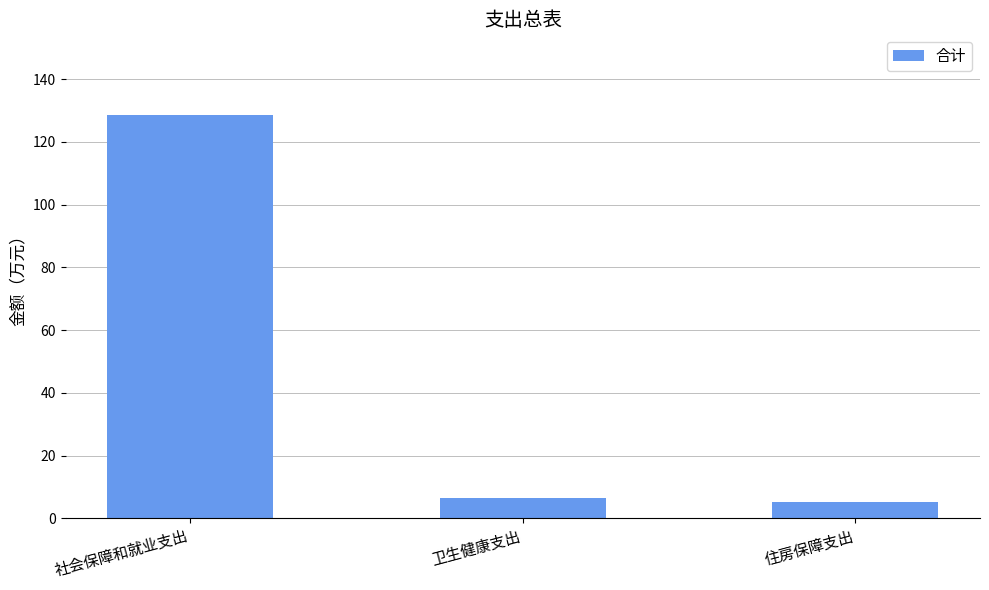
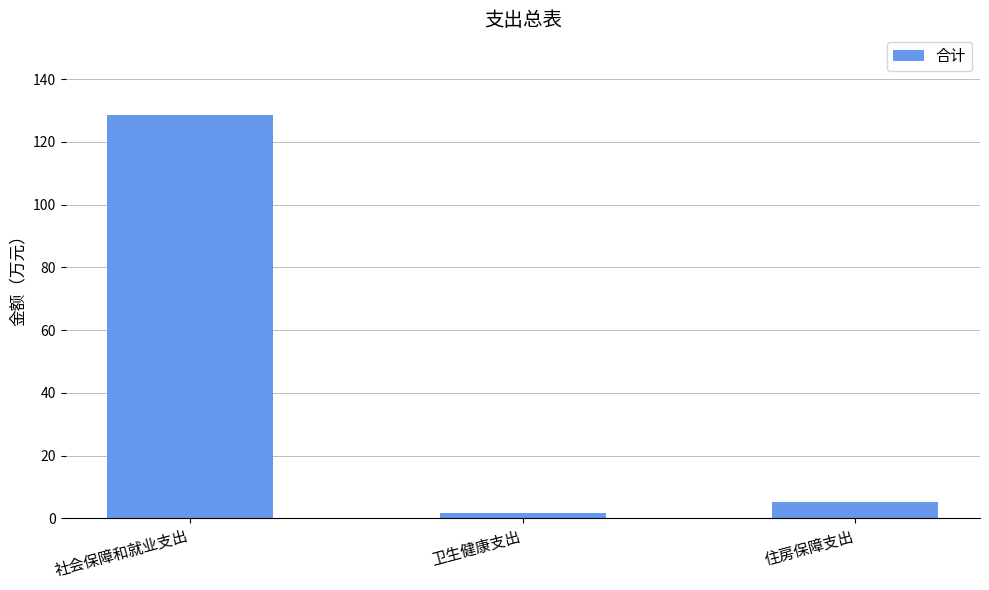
  {
    "社会保障和就业支出": 129,
-   "卫生健康支出": 7,
+   "卫生健康支出": 2,
    "住房保障支出": 5
  }
